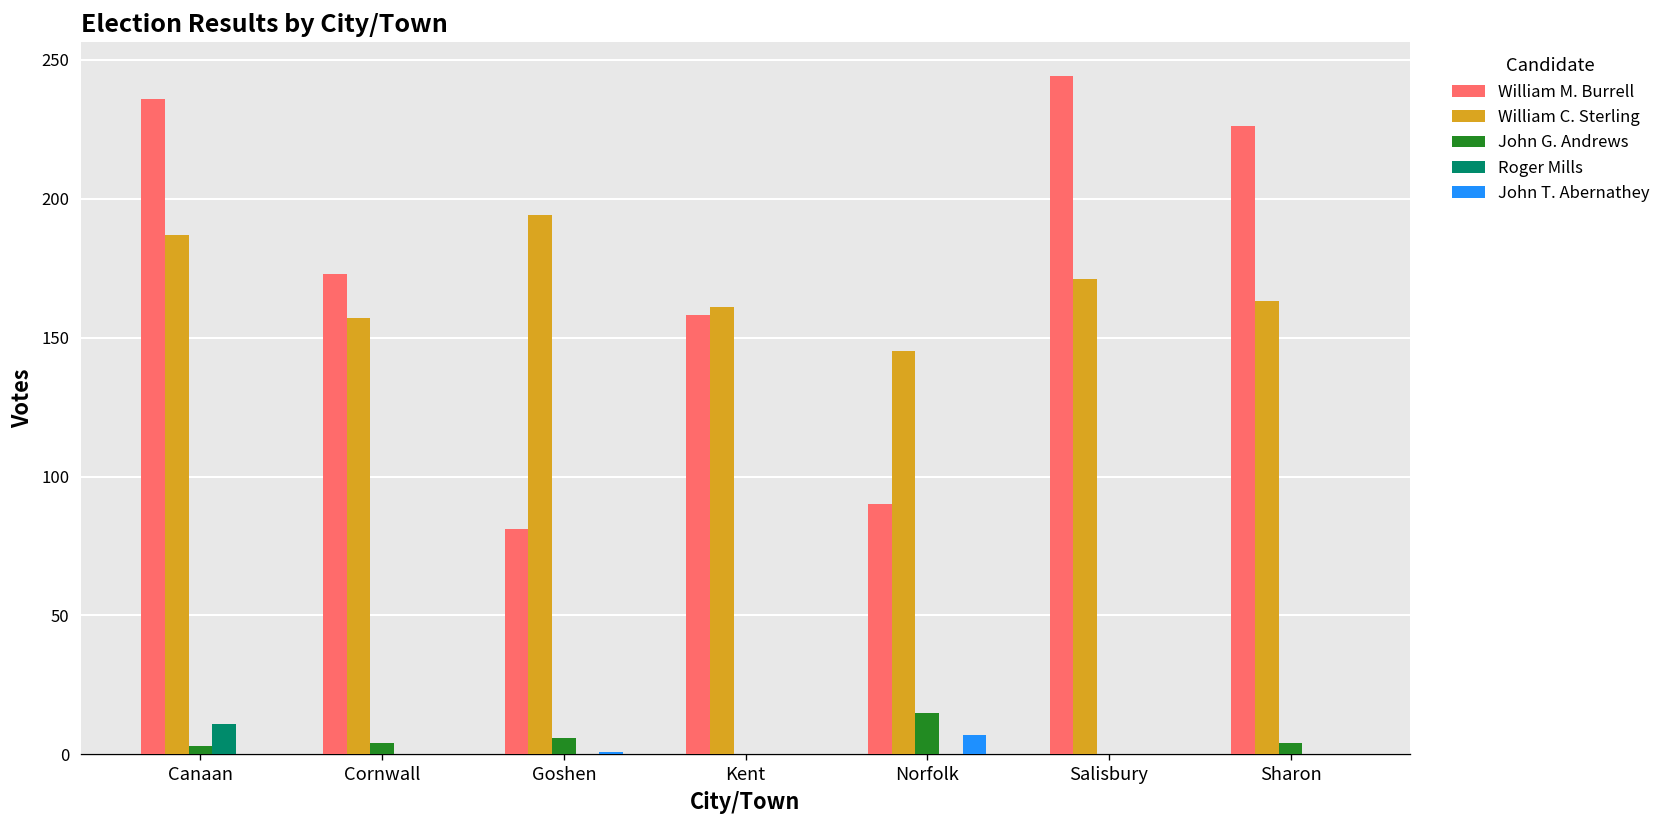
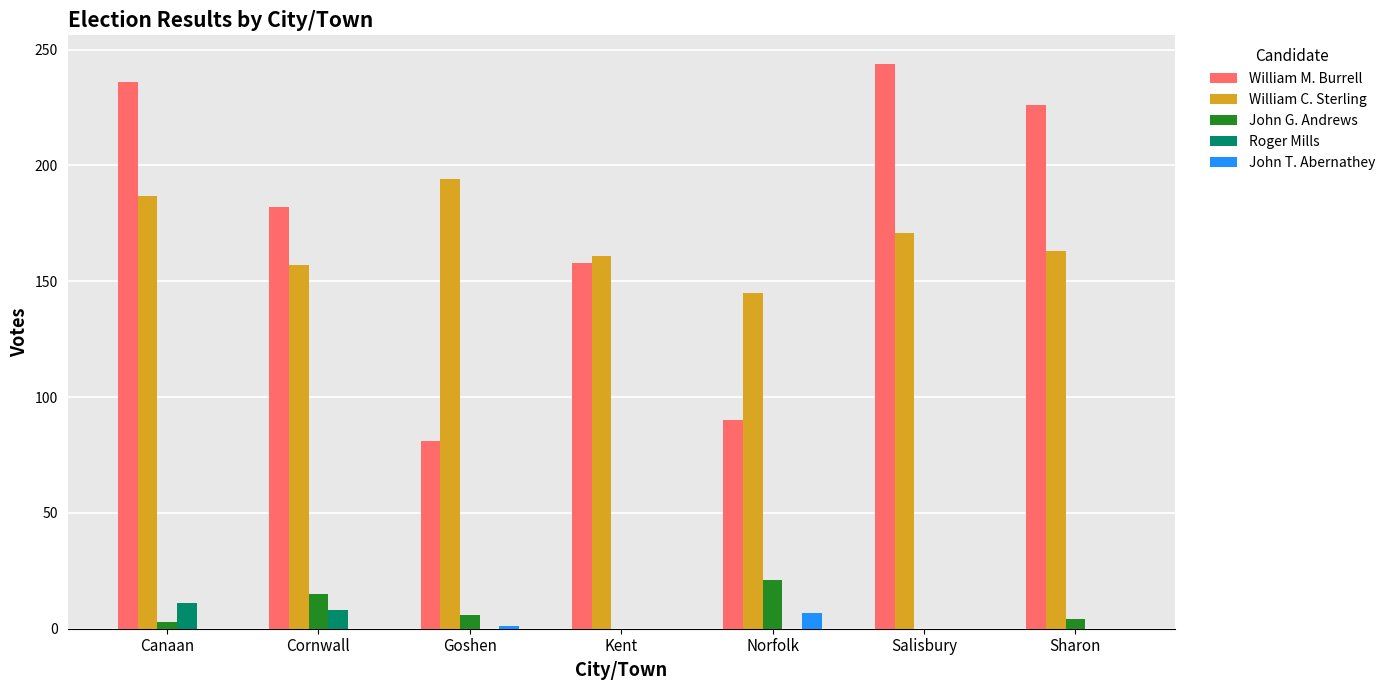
  {
    "William M. Burrell": {
      "Canaan": 236,
-     "Cornwall": 173,
+     "Cornwall": 182,
      "Goshen": 81,
      "Kent": 158,
      "Norfolk": 90,
      "Salisbury": 244,
      "Sharon": 226
    },
    "William C. Sterling": {
      "Canaan": 187,
      "Cornwall": 157,
      "Goshen": 194,
      "Kent": 161,
      "Norfolk": 145,
      "Salisbury": 171,
      "Sharon": 163
    },
    "John G. Andrews": {
      "Canaan": 3,
-     "Cornwall": 4,
+     "Cornwall": 15,
      "Goshen": 6,
      "Kent": 0,
-     "Norfolk": 15,
+     "Norfolk": 21,
      "Salisbury": 0,
      "Sharon": 4
    },
    "Roger Mills": {
      "Canaan": 11,
-     "Cornwall": 0,
+     "Cornwall": 8,
      "Goshen": 0,
      "Kent": 0,
      "Norfolk": 0,
      "Salisbury": 0,
      "Sharon": 0
    },
    "John T. Abernathey": {
      "Canaan": 0,
      "Cornwall": 0,
      "Kent": 0,
      "Norfolk": 7,
      "Salisbury": 0,
      "Sharon": 0
    }
  }
